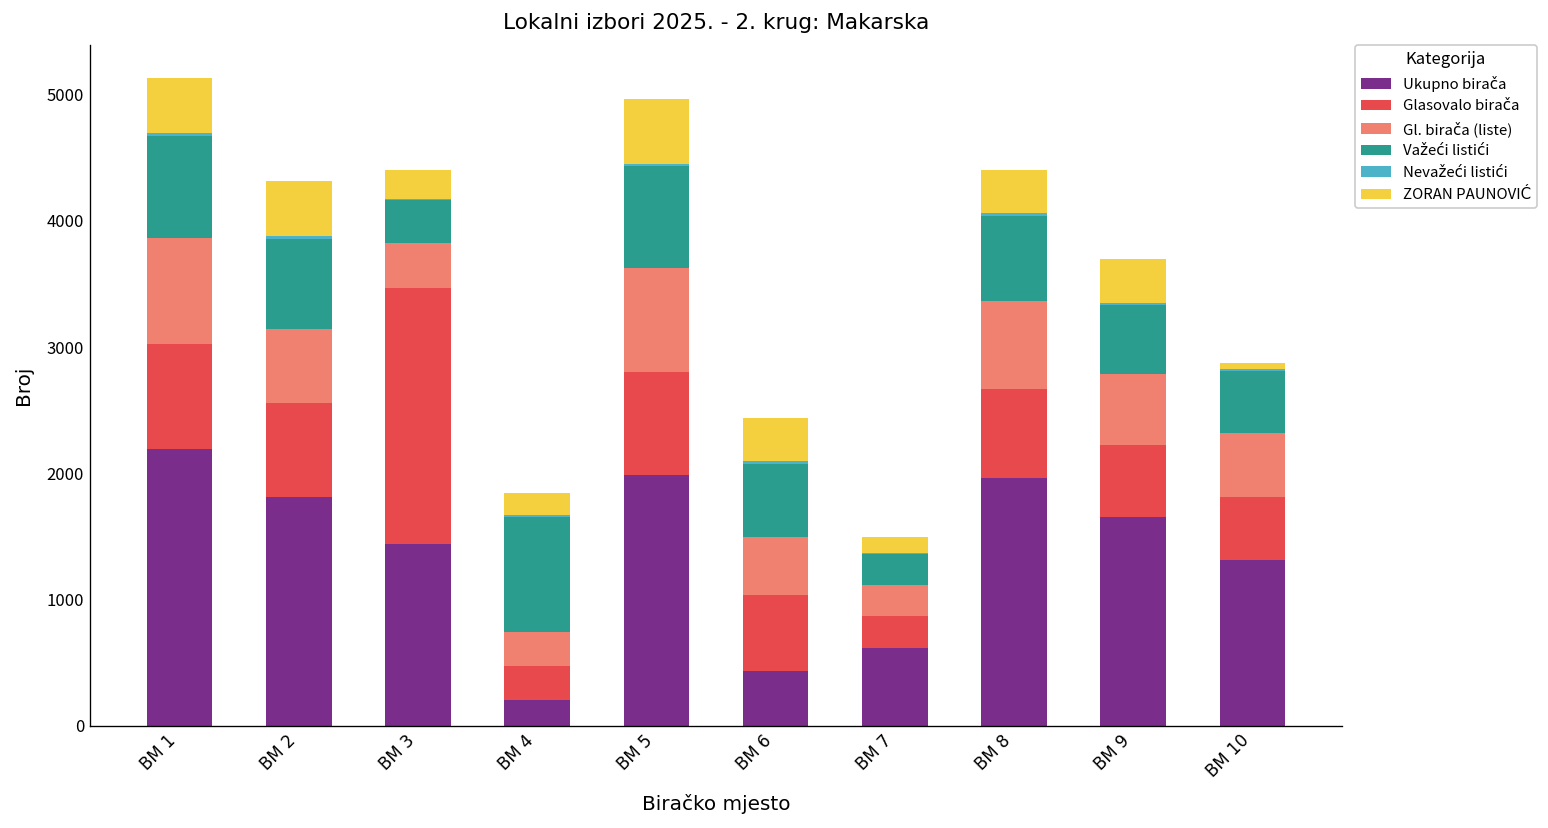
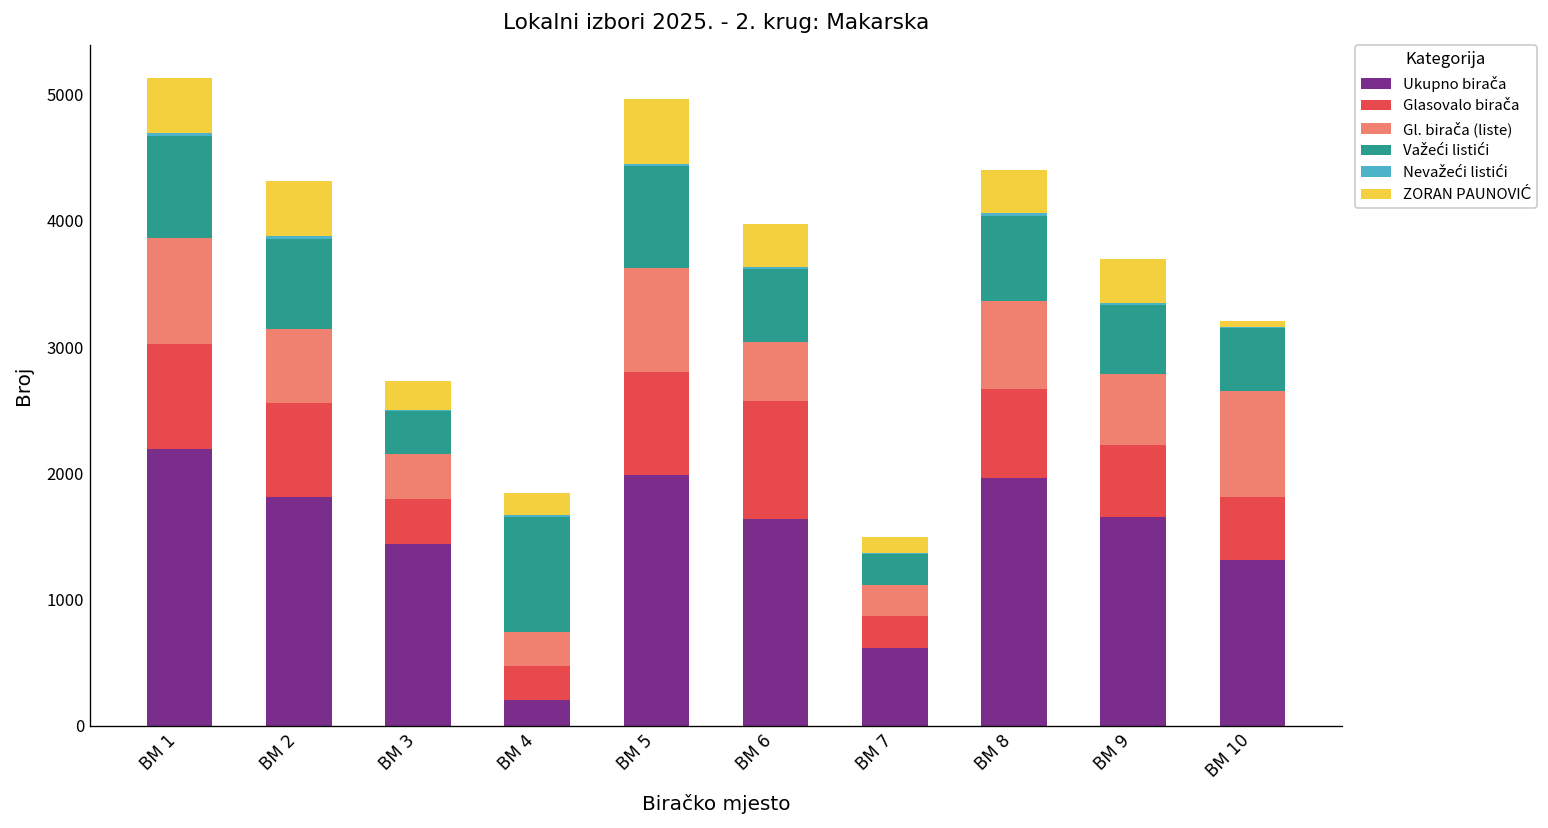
  {
    "Ukupno birača": {
      "BM 1": 2190,
      "BM 2": 1820,
      "BM 3": 1440,
      "BM 4": 200,
      "BM 5": 1980,
-     "BM 6": 440,
+     "BM 6": 1640,
      "BM 7": 620,
      "BM 8": 1970,
      "BM 9": 1660,
      "BM 10": 1310
    },
    "Glasovalo birača": {
      "BM 1": 840,
      "BM 2": 740,
-     "BM 3": 2030,
+     "BM 3": 350,
      "BM 4": 270,
      "BM 5": 820,
-     "BM 6": 600,
+     "BM 6": 940,
      "BM 7": 250,
      "BM 8": 700,
      "BM 9": 560,
      "BM 10": 510
    },
    "Gl. birača (liste)": {
      "BM 1": 830,
      "BM 2": 590,
      "BM 3": 350,
      "BM 4": 270,
      "BM 5": 820,
      "BM 6": 460,
      "BM 7": 250,
      "BM 8": 700,
      "BM 9": 560,
-     "BM 10": 510
+     "BM 10": 840
    },
    "Važeći listići": {
      "BM 1": 810,
      "BM 2": 720,
      "BM 3": 340,
      "BM 4": 920,
      "BM 5": 800,
      "BM 6": 580,
      "BM 7": 250,
      "BM 8": 680,
      "BM 9": 550,
      "BM 10": 490
    },
    "ZORAN PAUNOVIĆ": {
      "BM 1": 440,
      "BM 2": 440,
      "BM 3": 230,
      "BM 4": 180,
      "BM 5": 510,
      "BM 6": 340,
      "BM 7": 130,
      "BM 8": 340,
      "BM 9": 350,
      "BM 10": 50
    }
  }
